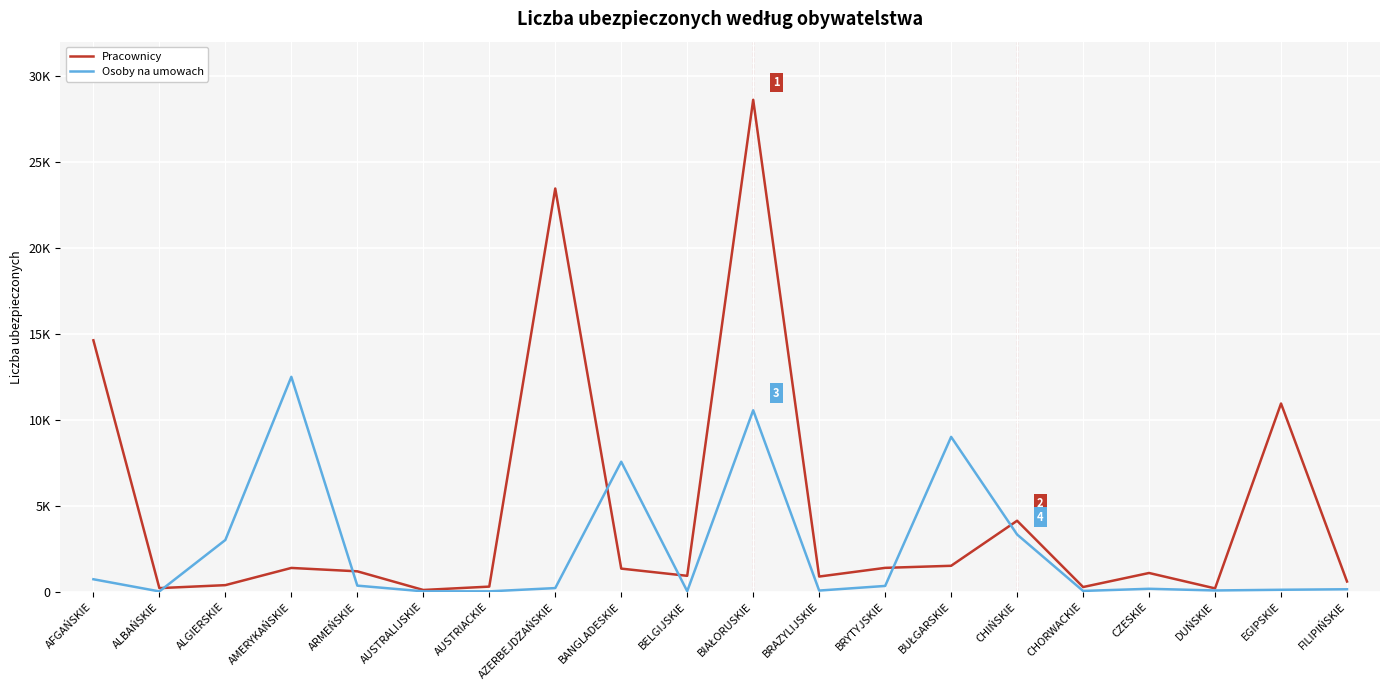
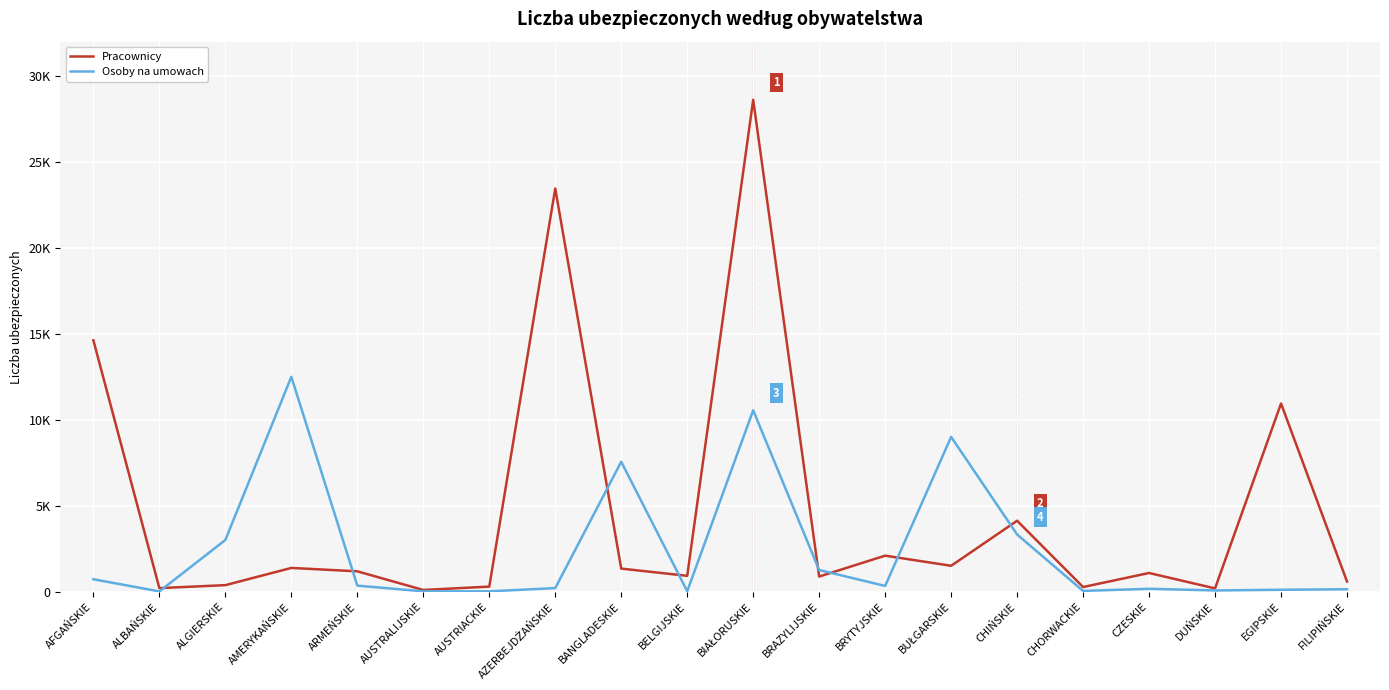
  {
    "Pracownicy": {
      "AFGAŃSKIE": 14600,
      "ALBAŃSKIE": 200,
      "ALGIERSKIE": 400,
      "AMERYKAŃSKIE": 1400,
      "ARMEŃSKIE": 1200,
      "AUSTRIACKIE": 300,
      "AZERBEJDŻAŃSKIE": 23500,
      "BANGLADESKIE": 1400,
      "BELGIJSKIE": 900,
      "BRAZYLIJSKIE": 900,
-     "BRYTYJSKIE": 1400,
+     "BRYTYJSKIE": 2100,
      "BUŁGARSKIE": 1500,
      "CHORWACKIE": 300,
      "CZESKIE": 1100,
      "EGIPSKIE": 11000,
      "FILIPIŃSKIE": 600
    },
    "Osoby na umowach": {
      "AFGAŃSKIE": 700,
      "ALBAŃSKIE": 0,
      "ALGIERSKIE": 3000,
      "AMERYKAŃSKIE": 12500,
      "ARMEŃSKIE": 400,
      "AUSTRIACKIE": 0,
      "AZERBEJDŻAŃSKIE": 200,
      "BANGLADESKIE": 7600,
      "BELGIJSKIE": 0,
-     "BRAZYLIJSKIE": 100,
+     "BRAZYLIJSKIE": 1300,
      "BRYTYJSKIE": 300,
      "BUŁGARSKIE": 9000,
      "CHIŃSKIE": 3300,
      "CHORWACKIE": 100,
      "CZESKIE": 200,
      "EGIPSKIE": 100,
      "FILIPIŃSKIE": 200
    }
  }
